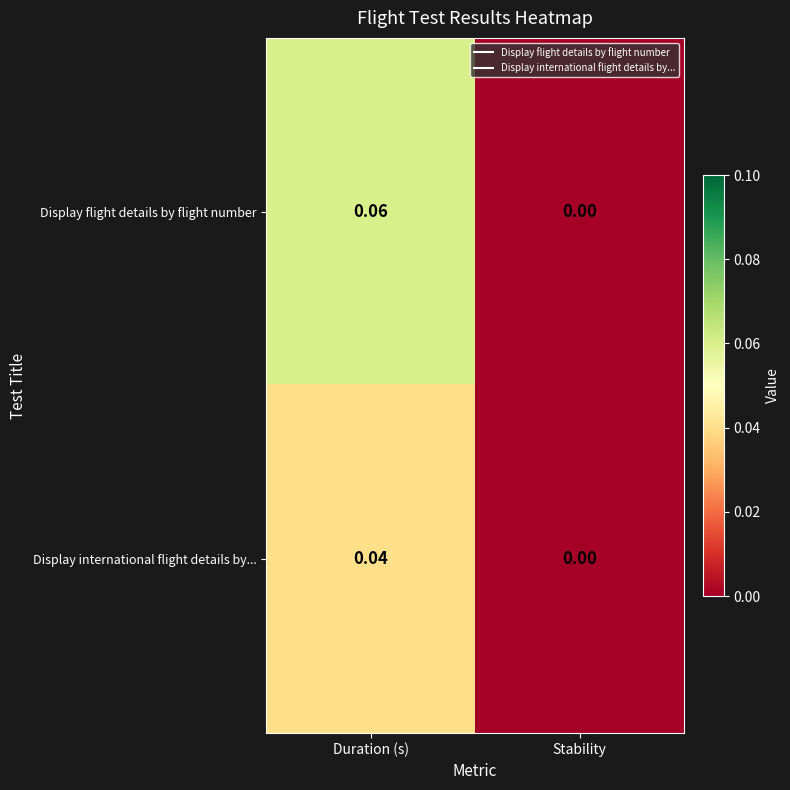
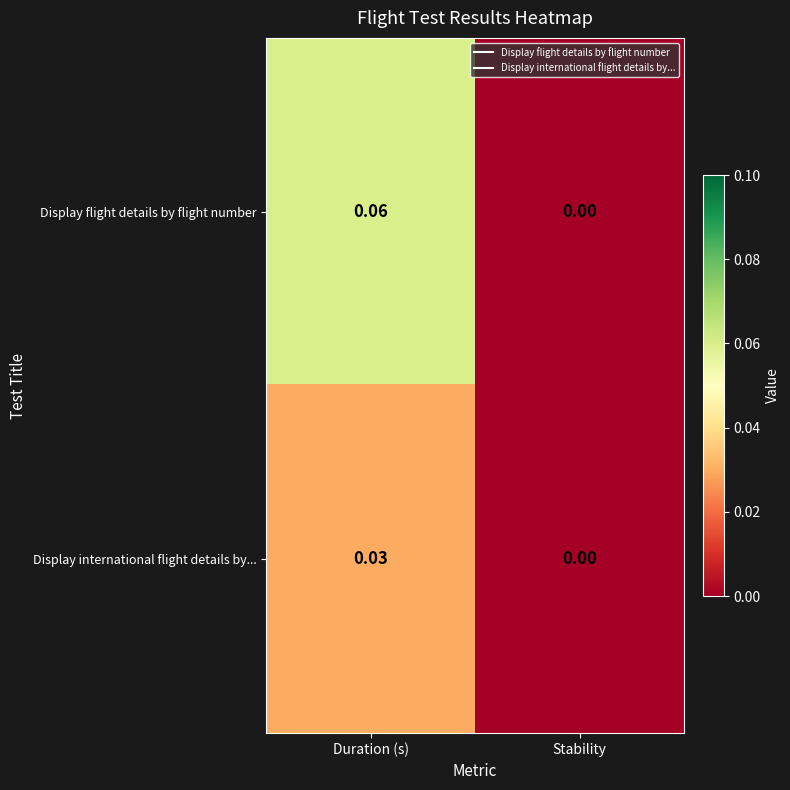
  {
    "Display flight details by flight number": {
      "Duration (s)": 0.06,
      "Stability": 0.00
    },
    "Display international flight details by...": {
-     "Duration (s)": 0.04,
+     "Duration (s)": 0.03,
      "Stability": 0.00
    }
  }
